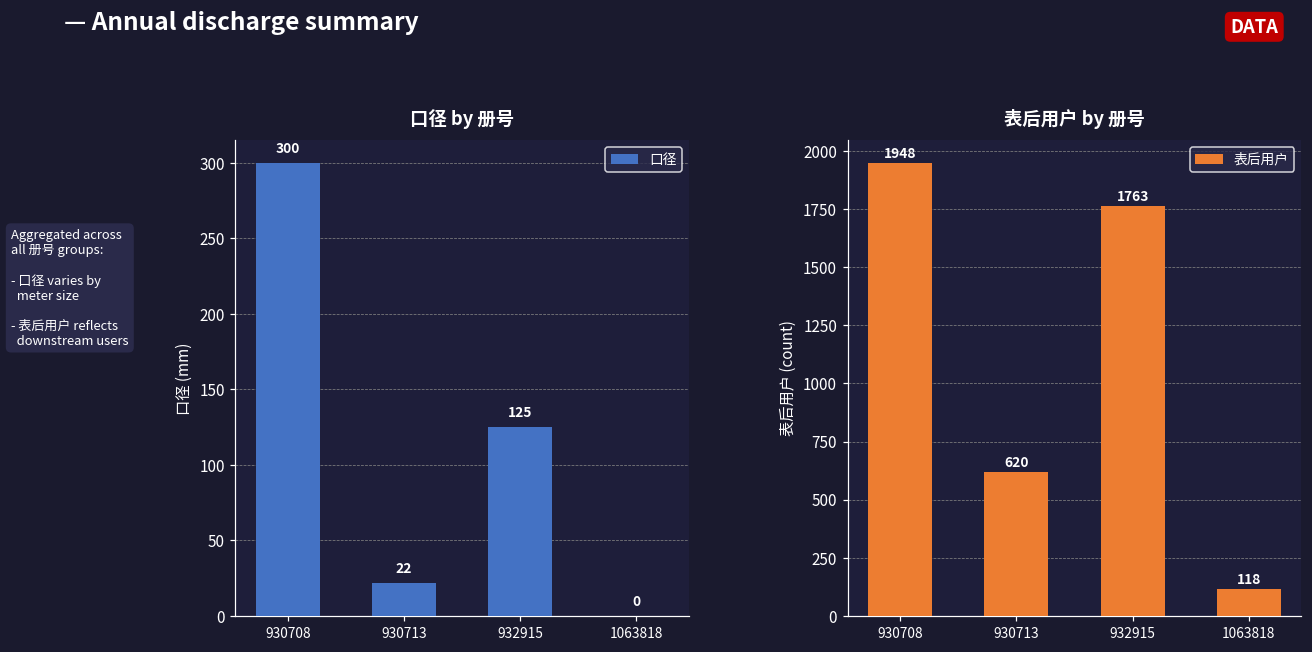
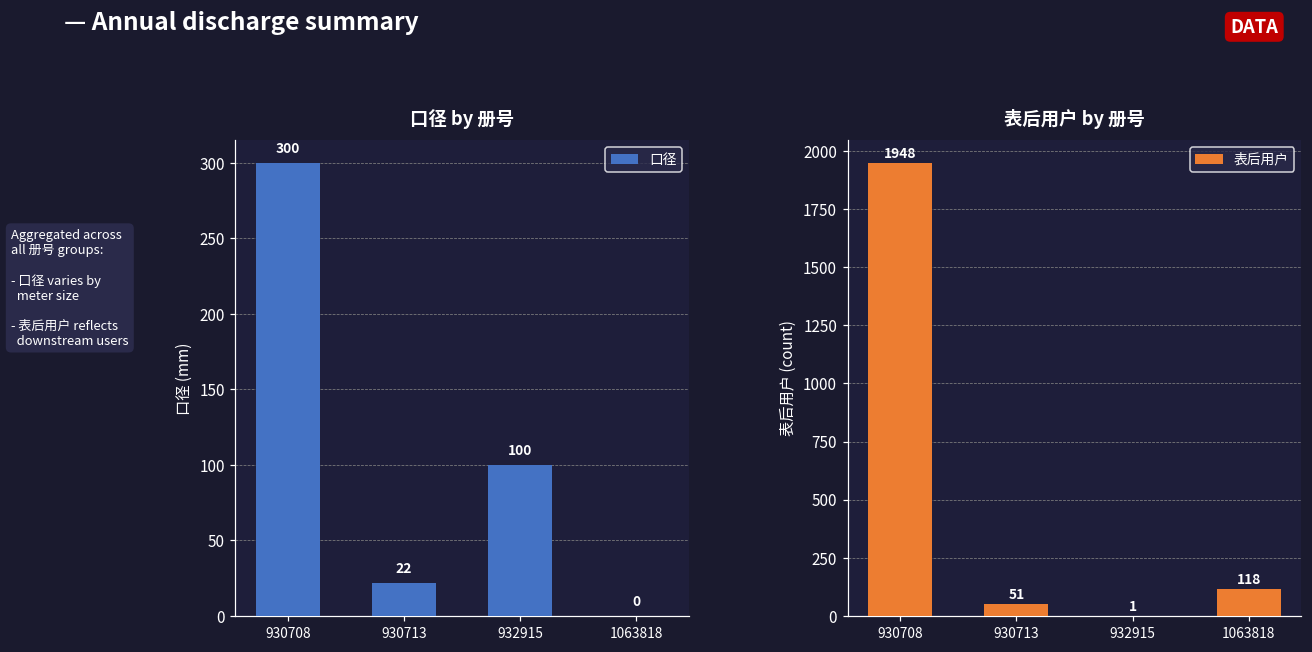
  {
    "口径 by 册号": {
      "930708": 300,
      "930713": 22,
-     "932915": 125,
+     "932915": 100,
      "1063818": 0
    },
    "表后用户 by 册号": {
      "930708": 1948,
-     "930713": 620,
-     "932915": 1763,
+     "930713": 51,
+     "932915": 1,
      "1063818": 118
    }
  }
